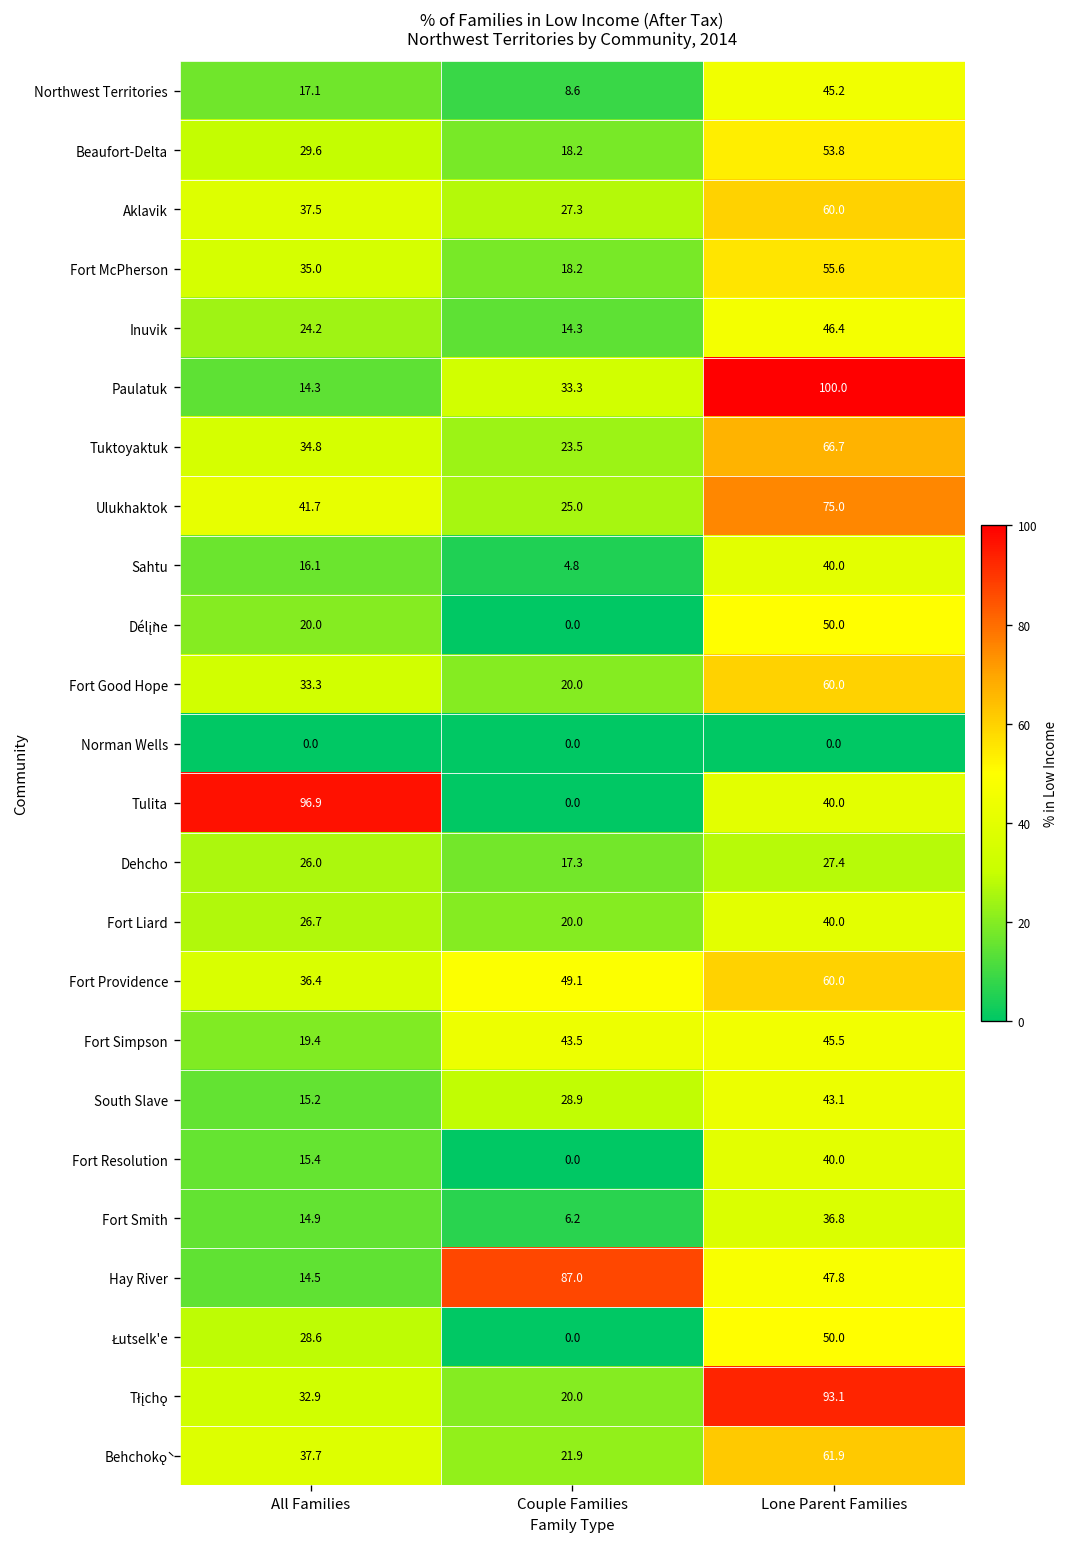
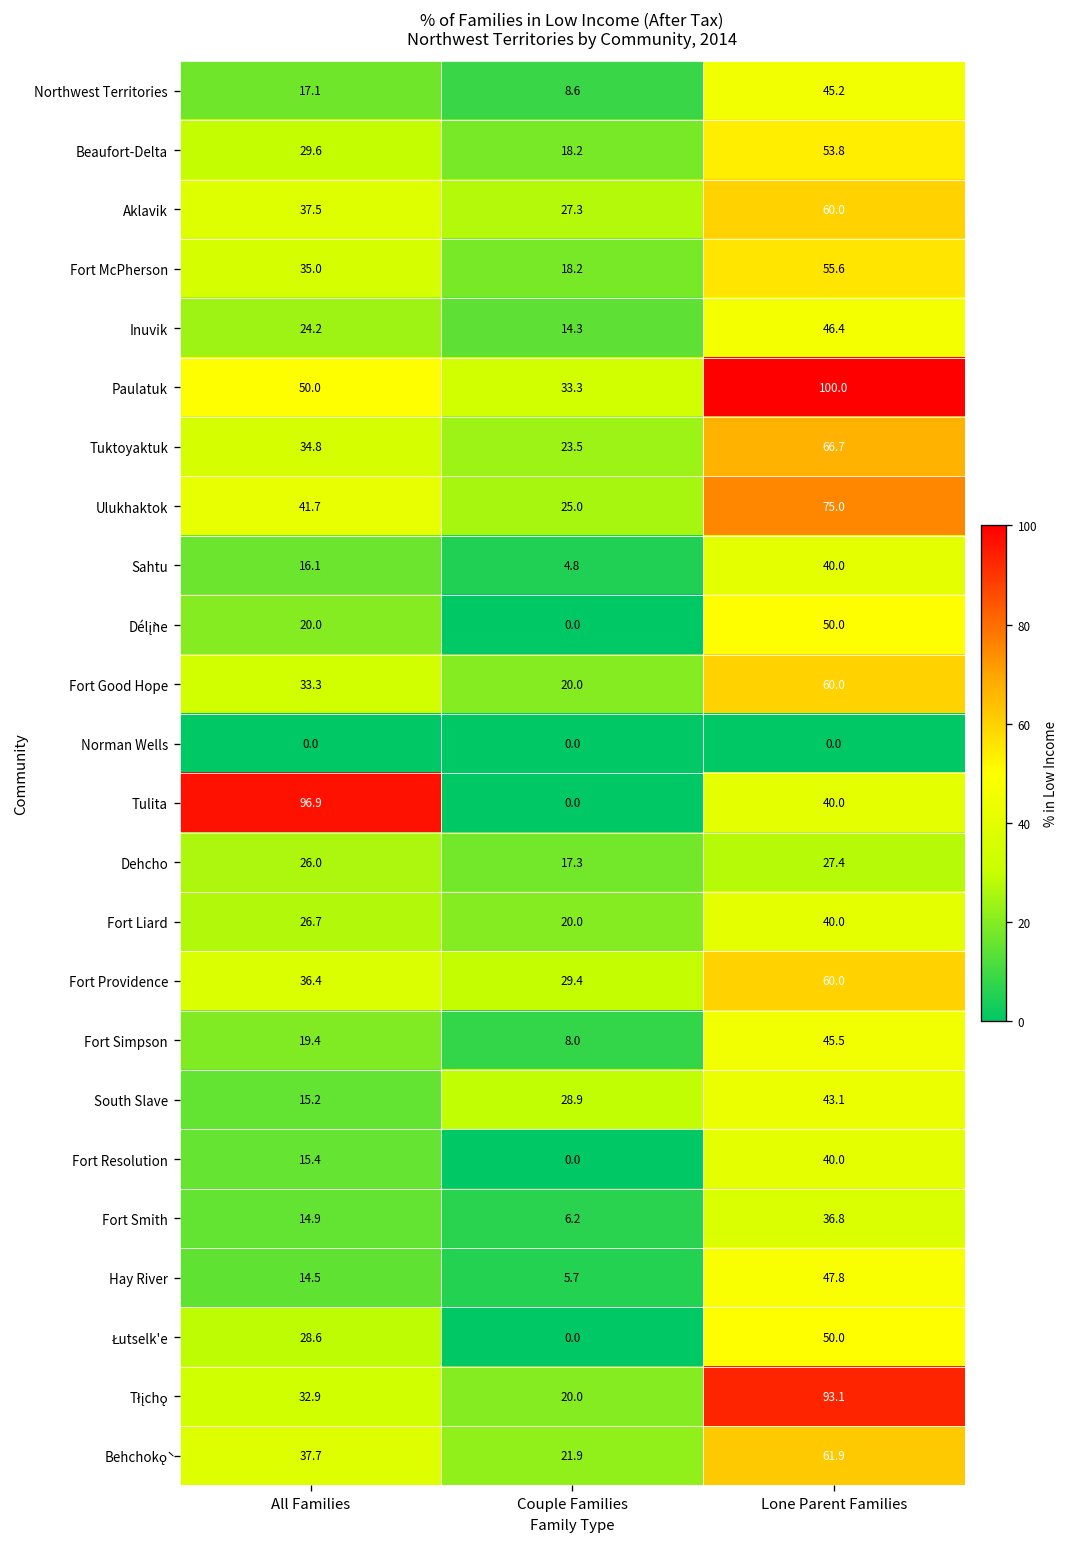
  {
    "Northwest Territories": {
      "All Families": 17.1,
      "Couple Families": 8.6,
      "Lone Parent Families": 45.2
    },
    "Beaufort-Delta": {
      "All Families": 29.6,
      "Couple Families": 18.2,
      "Lone Parent Families": 53.8
    },
    "Aklavik": {
      "All Families": 37.5,
      "Couple Families": 27.3,
      "Lone Parent Families": 60.0
    },
    "Fort McPherson": {
      "All Families": 35.0,
      "Couple Families": 18.2,
      "Lone Parent Families": 55.6
    },
    "Inuvik": {
      "All Families": 24.2,
      "Couple Families": 14.3,
      "Lone Parent Families": 46.4
    },
    "Paulatuk": {
-     "All Families": 14.3,
+     "All Families": 50.0,
      "Couple Families": 33.3,
      "Lone Parent Families": 100.0
    },
    "Tuktoyaktuk": {
      "All Families": 34.8,
      "Couple Families": 23.5,
      "Lone Parent Families": 66.7
    },
    "Ulukhaktok": {
      "All Families": 41.7,
      "Couple Families": 25.0,
      "Lone Parent Families": 75.0
    },
    "Sahtu": {
      "All Families": 16.1,
      "Couple Families": 4.8,
      "Lone Parent Families": 40.0
    },
    "Délį̀ne": {
      "All Families": 20.0,
      "Couple Families": 0.0,
      "Lone Parent Families": 50.0
    },
    "Fort Good Hope": {
      "All Families": 33.3,
      "Couple Families": 20.0,
      "Lone Parent Families": 60.0
    },
    "Norman Wells": {
      "All Families": 0.0,
      "Couple Families": 0.0,
      "Lone Parent Families": 0.0
    },
    "Tulita": {
      "All Families": 96.9,
      "Couple Families": 0.0,
      "Lone Parent Families": 40.0
    },
    "Dehcho": {
      "All Families": 26.0,
      "Couple Families": 17.3,
      "Lone Parent Families": 27.4
    },
    "Fort Liard": {
      "All Families": 26.7,
      "Couple Families": 20.0,
      "Lone Parent Families": 40.0
    },
    "Fort Providence": {
      "All Families": 36.4,
-     "Couple Families": 49.1,
+     "Couple Families": 29.4,
      "Lone Parent Families": 60.0
    },
    "Fort Simpson": {
      "All Families": 19.4,
-     "Couple Families": 43.5,
+     "Couple Families": 8.0,
      "Lone Parent Families": 45.5
    },
    "South Slave": {
      "All Families": 15.2,
      "Couple Families": 28.9,
      "Lone Parent Families": 43.1
    },
    "Fort Resolution": {
      "All Families": 15.4,
      "Couple Families": 0.0,
      "Lone Parent Families": 40.0
    },
    "Fort Smith": {
      "All Families": 14.9,
      "Couple Families": 6.2,
      "Lone Parent Families": 36.8
    },
    "Hay River": {
      "All Families": 14.5,
-     "Couple Families": 87.0,
+     "Couple Families": 5.7,
      "Lone Parent Families": 47.8
    },
    "Łutselk'e": {
      "All Families": 28.6,
      "Couple Families": 0.0,
      "Lone Parent Families": 50.0
    },
    "Tłįchǫ": {
      "All Families": 32.9,
      "Couple Families": 20.0,
      "Lone Parent Families": 93.1
    },
    "Behchokǫ̀": {
      "All Families": 37.7,
      "Couple Families": 21.9,
      "Lone Parent Families": 61.9
    }
  }
